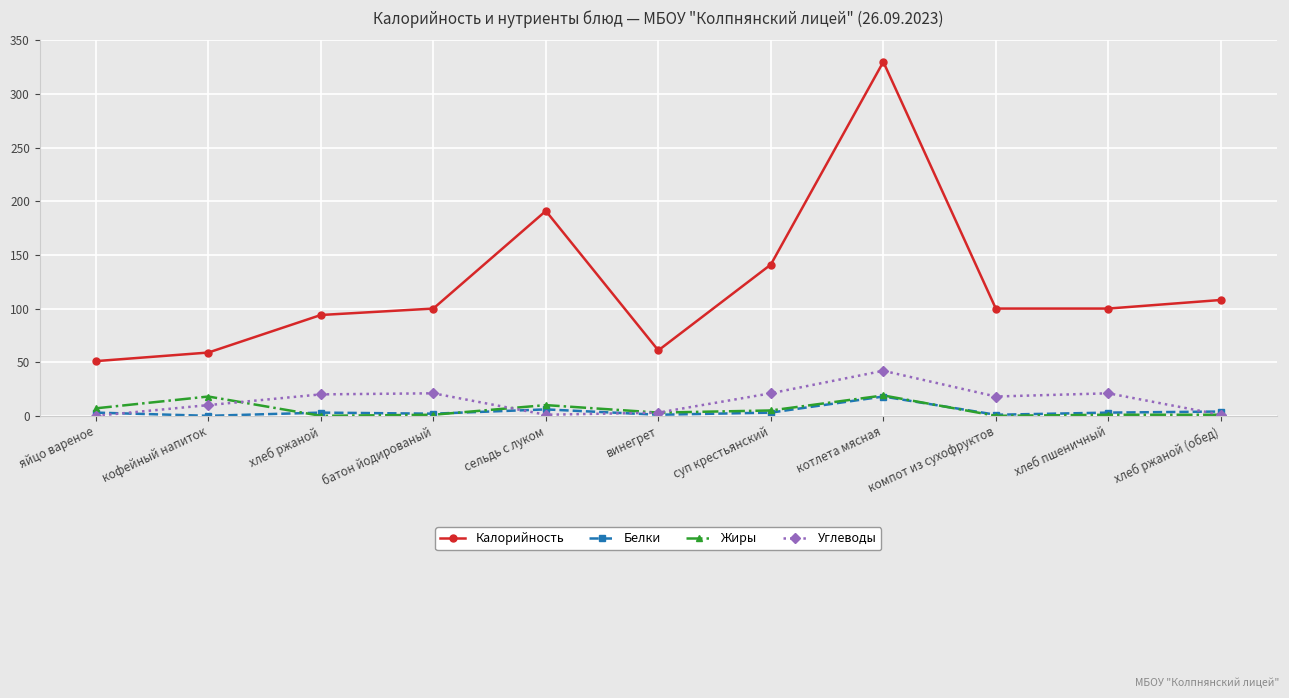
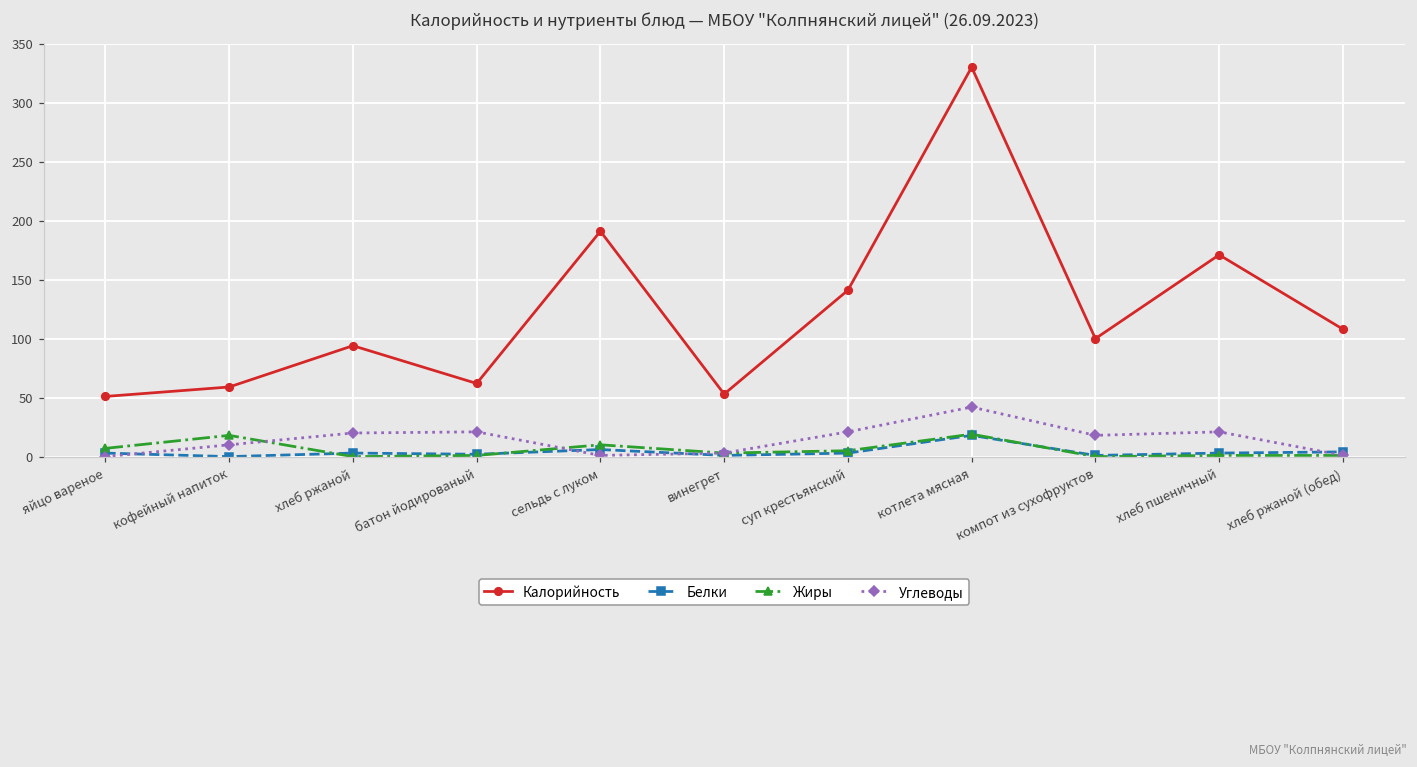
  {
    "Калорийность": {
      "яйцо вареное": 51,
      "кофейный напиток": 59,
      "хлеб ржаной": 94,
-     "батон йодированый": 100,
+     "батон йодированый": 62,
      "сельдь с луком": 191,
-     "винегрет": 61,
+     "винегрет": 53,
      "суп крестьянский": 141,
      "котлета мясная": 330,
      "компот из сухофруктов": 100,
-     "хлеб пшеничный": 100,
+     "хлеб пшеничный": 171,
      "хлеб ржаной (обед)": 108
    },
    "Белки": {
      "яйцо вареное": 3,
      "кофейный напиток": 0,
      "хлеб ржаной": 3,
      "сельдь с луком": 6,
      "хлеб ржаной (обед)": 4
    },
    "Жиры": {
      "яйцо вареное": 7,
      "кофейный напиток": 18,
      "хлеб ржаной": 0,
      "сельдь с луком": 10
    },
    "Углеводы": {
      "яйцо вареное": 0,
      "кофейный напиток": 10,
      "хлеб ржаной": 20,
      "батон йодированый": 21,
      "сельдь с луком": 1,
      "суп крестьянский": 21,
      "котлета мясная": 42,
      "компот из сухофруктов": 18,
      "хлеб пшеничный": 21
    }
  }
